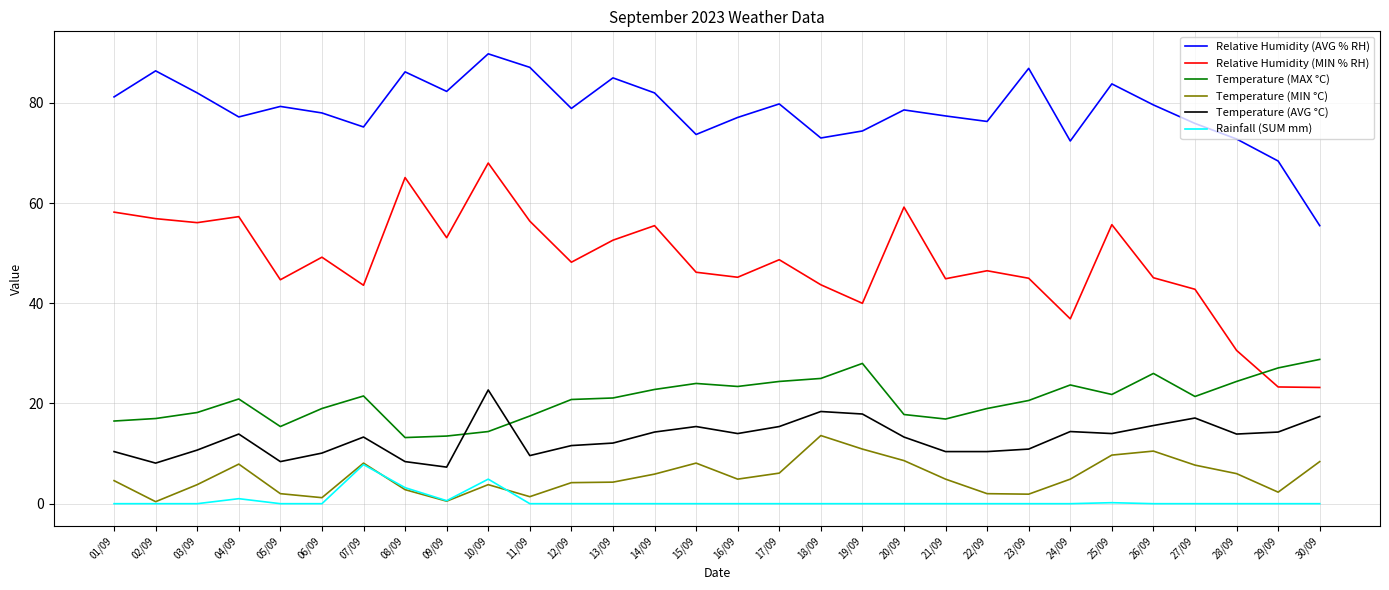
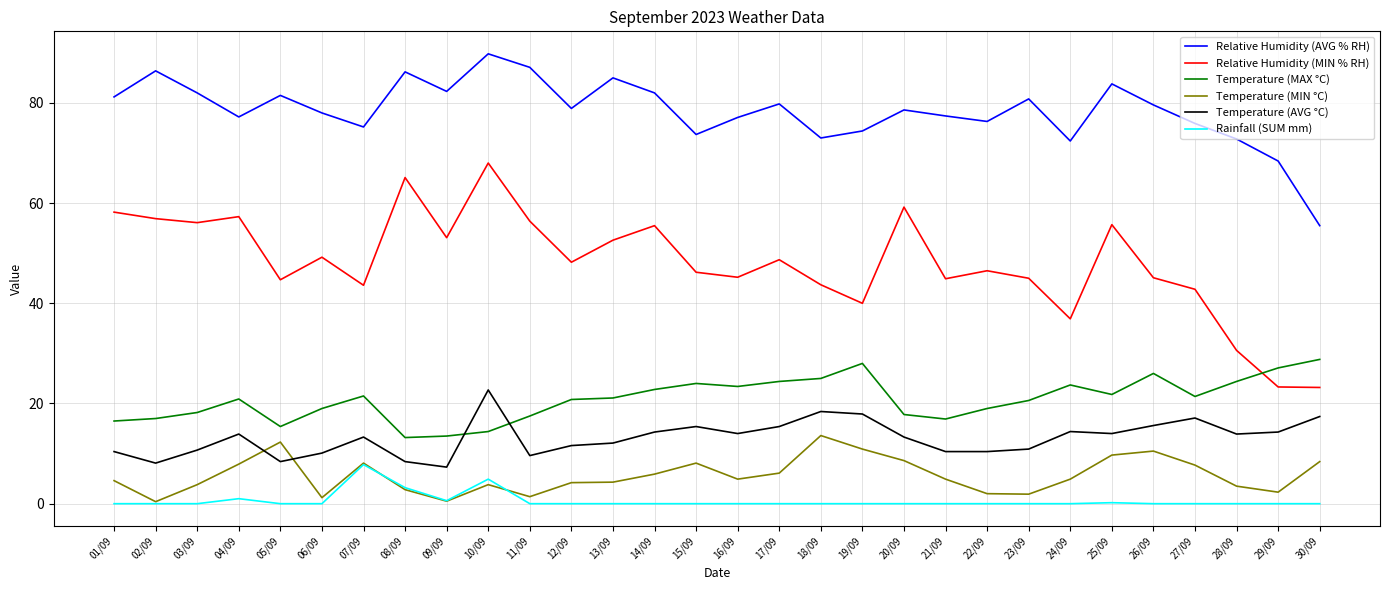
  {
    "Relative Humidity (AVG % RH)": {
      "01/09": 81,
      "02/09": 86,
      "03/09": 82,
      "04/09": 77,
-     "05/09": 79,
+     "05/09": 82,
      "06/09": 78,
      "07/09": 75,
      "08/09": 86,
      "09/09": 82,
      "10/09": 90,
      "11/09": 87,
      "12/09": 79,
      "13/09": 85,
      "14/09": 82,
      "15/09": 74,
      "16/09": 77,
      "17/09": 80,
      "18/09": 73,
      "19/09": 74,
      "20/09": 79,
      "21/09": 77,
      "22/09": 76,
-     "23/09": 87,
+     "23/09": 81,
      "24/09": 72,
      "25/09": 84,
      "26/09": 80,
      "29/09": 68,
      "30/09": 56
    },
    "Relative Humidity (MIN % RH)": {
      "01/09": 58,
      "02/09": 57,
      "03/09": 56,
      "04/09": 57,
      "05/09": 45,
      "06/09": 49,
      "07/09": 44,
      "08/09": 65,
      "09/09": 53,
      "10/09": 68,
      "11/09": 56,
      "12/09": 48,
      "13/09": 53,
      "14/09": 56,
      "15/09": 46,
      "16/09": 45,
      "17/09": 49,
      "18/09": 44,
      "19/09": 40,
      "20/09": 59,
      "21/09": 45,
      "22/09": 47,
      "23/09": 45,
      "24/09": 37,
      "25/09": 56,
      "26/09": 45,
      "27/09": 43,
      "28/09": 31,
      "29/09": 23,
      "30/09": 23
    },
    "Temperature (MAX °C)": {
      "01/09": 17,
      "02/09": 17,
      "03/09": 18,
      "04/09": 21,
      "05/09": 15,
      "06/09": 19,
      "07/09": 22,
      "08/09": 13,
      "09/09": 14,
      "10/09": 14,
      "11/09": 18,
      "12/09": 21,
      "13/09": 21,
      "14/09": 23,
      "15/09": 24,
      "16/09": 23,
      "17/09": 24,
      "18/09": 25,
      "19/09": 28,
      "20/09": 18,
      "21/09": 17,
      "22/09": 19,
      "23/09": 21,
      "24/09": 24,
      "25/09": 22,
      "26/09": 26,
      "27/09": 21,
      "28/09": 24,
      "29/09": 27,
      "30/09": 29
    },
    "Temperature (MIN °C)": {
      "01/09": 5,
      "03/09": 4,
      "04/09": 8,
-     "05/09": 2,
+     "05/09": 12,
      "06/09": 1,
      "10/09": 4,
      "11/09": 1,
      "12/09": 4,
      "13/09": 4,
      "14/09": 6,
      "15/09": 8,
      "16/09": 5,
      "17/09": 6,
      "18/09": 14,
      "19/09": 11,
      "20/09": 9,
      "21/09": 5,
      "22/09": 2,
      "23/09": 2,
      "24/09": 5,
      "25/09": 10,
      "26/09": 11,
      "27/09": 8,
-     "28/09": 6,
+     "28/09": 4,
      "29/09": 2,
      "30/09": 8
    },
    "Temperature (AVG °C)": {
      "01/09": 10,
      "02/09": 8,
      "03/09": 11,
      "04/09": 14,
      "05/09": 8,
      "06/09": 10,
      "07/09": 13,
      "08/09": 8,
      "09/09": 7,
      "10/09": 23,
      "11/09": 10,
      "12/09": 12,
      "13/09": 12,
      "14/09": 14,
      "15/09": 15,
      "16/09": 14,
      "17/09": 15,
      "18/09": 18,
      "19/09": 18,
      "20/09": 13,
      "21/09": 10,
      "22/09": 10,
      "23/09": 11,
      "24/09": 14,
      "25/09": 14,
      "26/09": 16,
      "27/09": 17,
      "28/09": 14,
      "29/09": 14,
      "30/09": 17
    },
    "Rainfall (SUM mm)": {
      "01/09": 0,
      "03/09": 0,
      "04/09": 1,
      "05/09": 0,
      "06/09": 0,
      "10/09": 5,
      "11/09": 0,
      "12/09": 0,
      "13/09": 0,
      "14/09": 0,
      "15/09": 0,
      "16/09": 0,
      "17/09": 0,
      "18/09": 0,
      "19/09": 0,
      "20/09": 0,
      "21/09": 0,
      "22/09": 0,
      "23/09": 0,
      "24/09": 0,
      "25/09": 0,
      "26/09": 0,
      "27/09": 0,
      "28/09": 0,
      "29/09": 0,
      "30/09": 0
    }
  }
